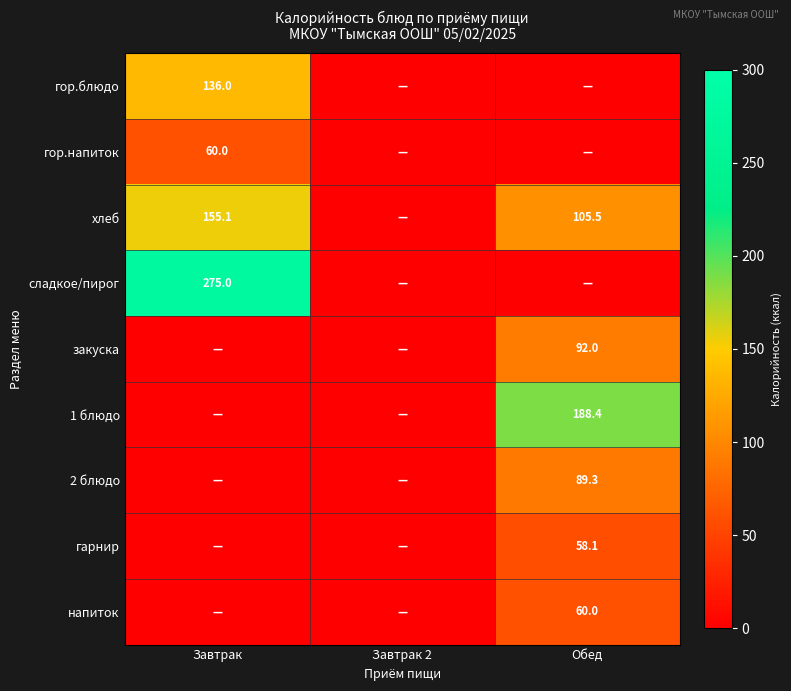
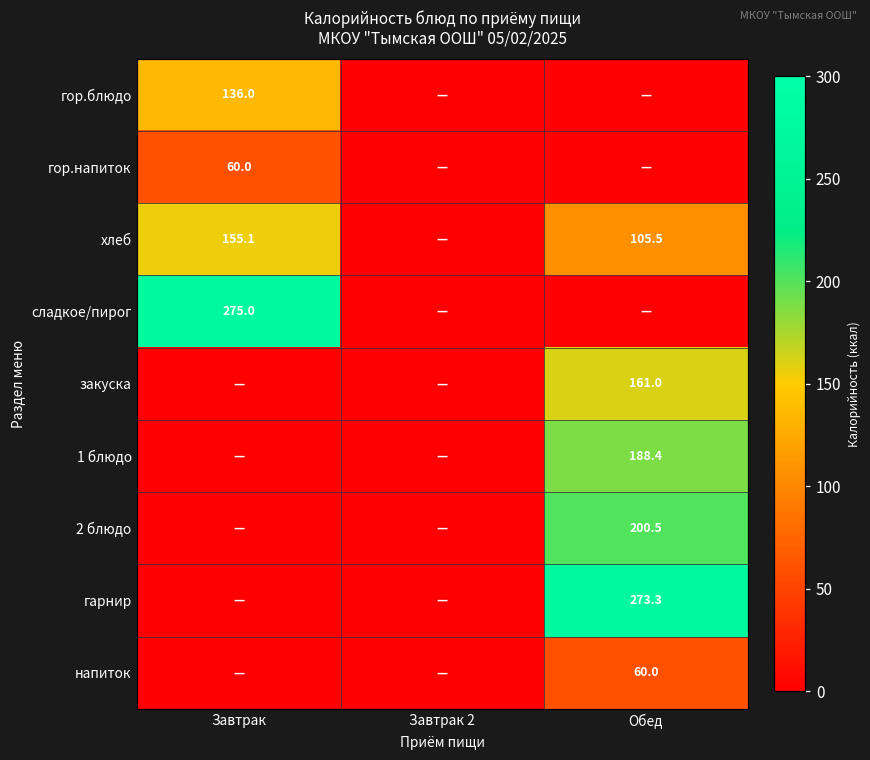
  {
    "гор.блюдо": {
      "Завтрак": 136.0
    },
    "гор.напиток": {
      "Завтрак": 60.0
    },
    "хлеб": {
      "Завтрак": 155.1,
      "Обед": 105.5
    },
    "сладкое/пирог": {
      "Завтрак": 275.0
    },
    "закуска": {
-     "Обед": 92.0
+     "Обед": 161.0
    },
    "1 блюдо": {
      "Обед": 188.4
    },
    "2 блюдо": {
-     "Обед": 89.3
+     "Обед": 200.5
    },
    "гарнир": {
-     "Обед": 58.1
+     "Обед": 273.3
    },
    "напиток": {
      "Обед": 60.0
    }
  }
